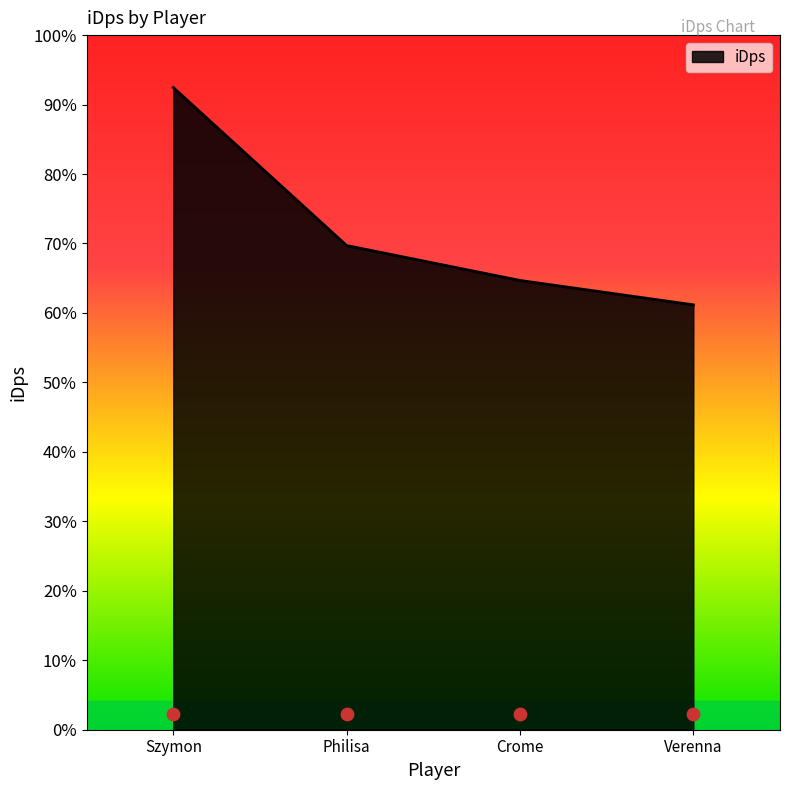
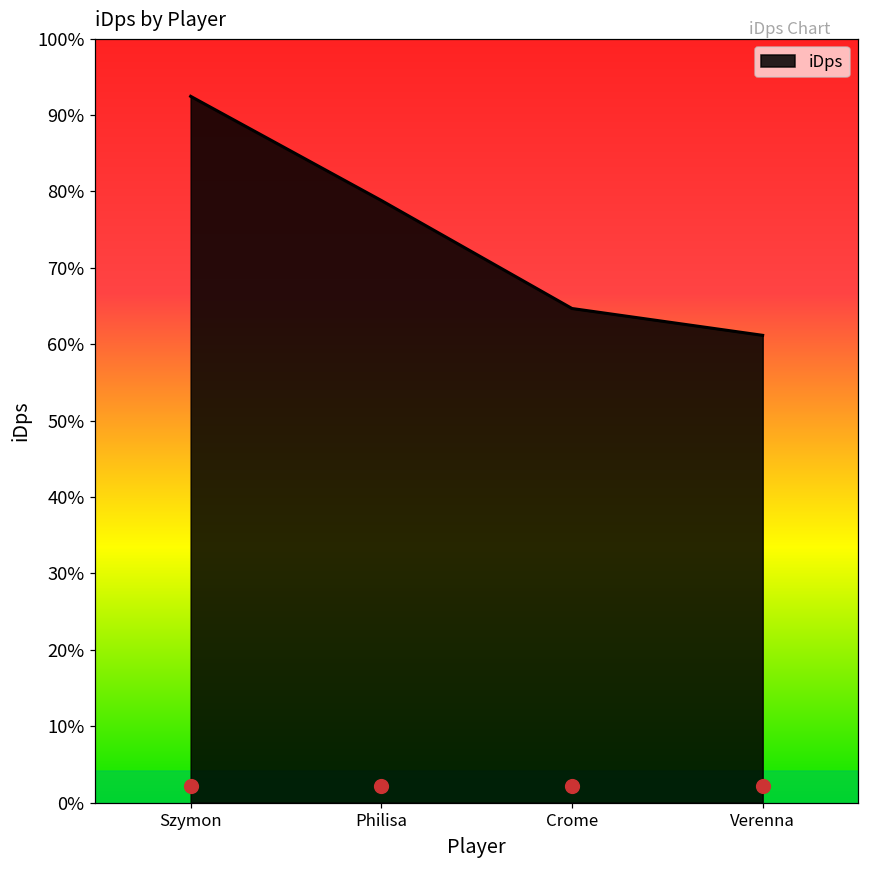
  {
    "iDps": {
      "Szymon": "92%",
-     "Philisa": "70%",
+     "Philisa": "79%",
      "Crome": "65%",
      "Verenna": "61%"
    }
  }
